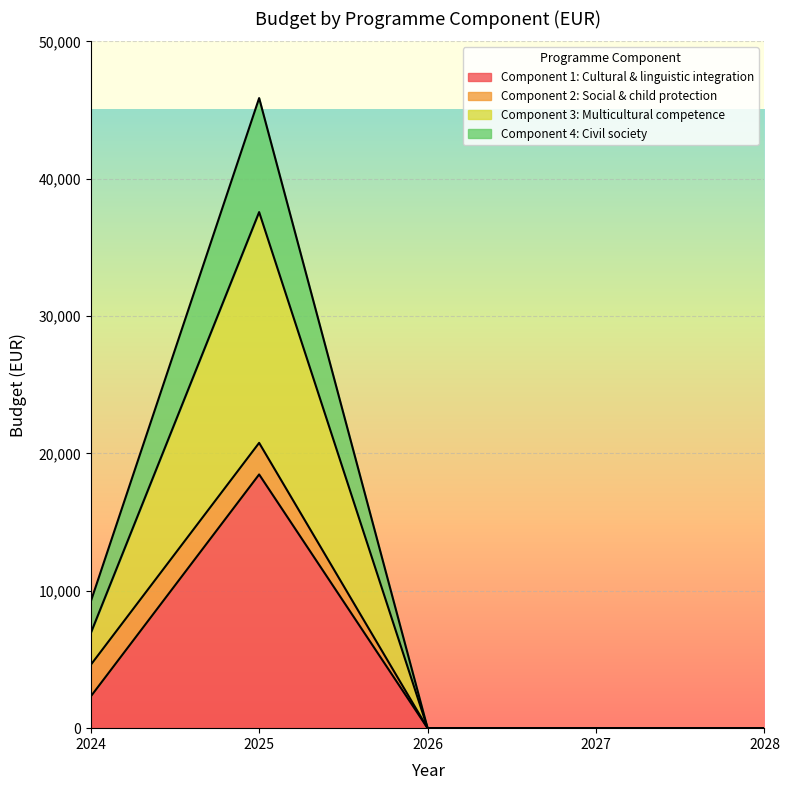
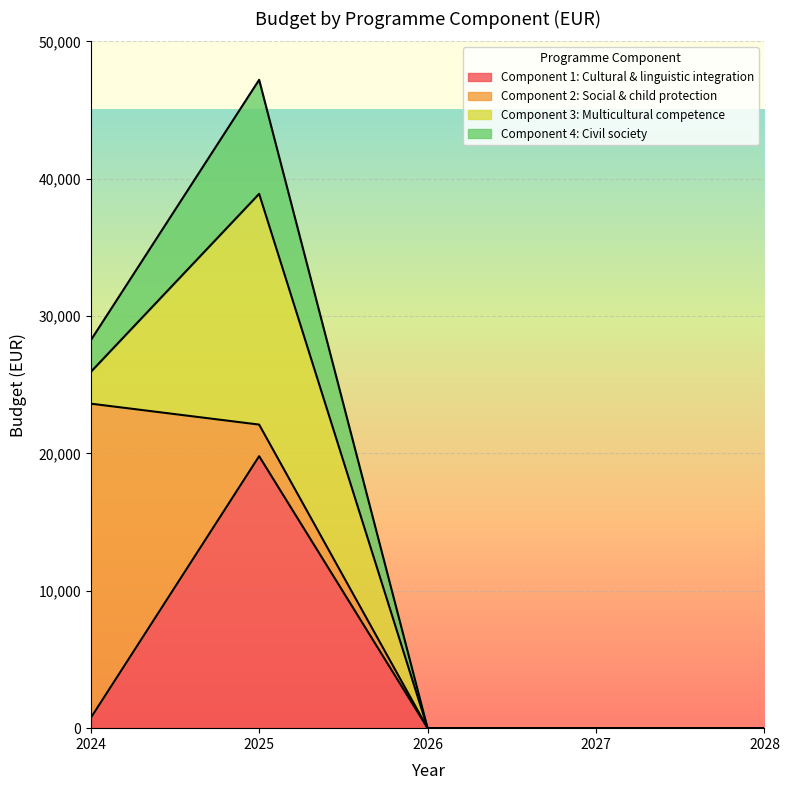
  {
    "Component 1: Cultural & linguistic integration": {
-     "2024": "2,300",
-     "2025": "18,500"
+     "2024": "700",
+     "2025": "19,800"
    },
    "Component 2: Social & child protection": {
-     "2024": "2,300",
+     "2024": "22,900",
      "2025": "2,300"
    },
    "Component 3: Multicultural competence": {
      "2024": "2,300",
      "2025": "16,800"
    },
    "Component 4: Civil society": {
      "2024": "2,300",
      "2025": "8,300"
    }
  }
